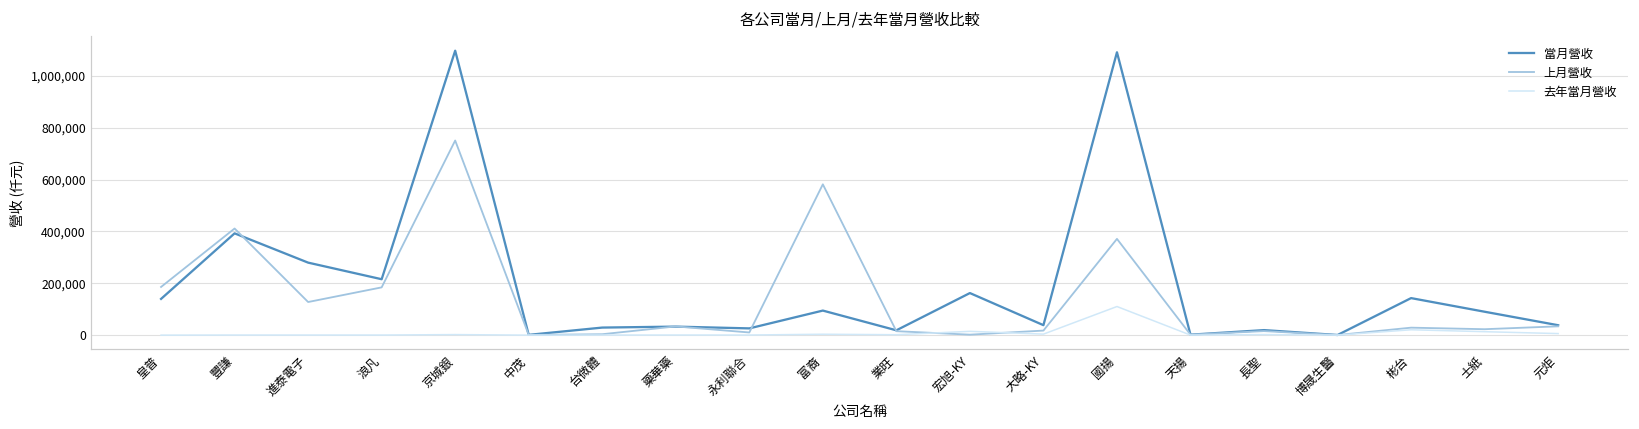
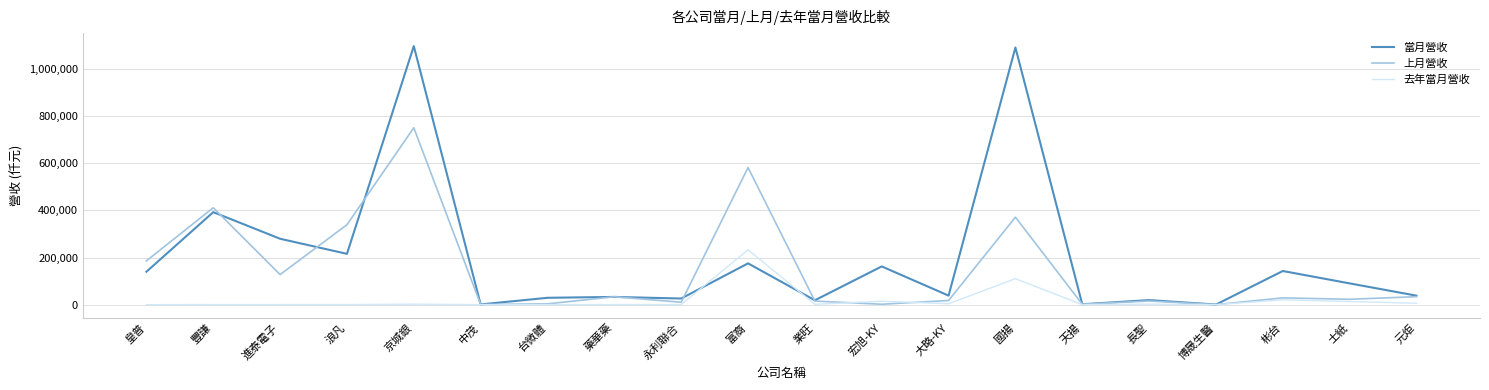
  {
    "當月營收": {
      "皇普": "140,000",
      "豐謙": "390,000",
      "進泰電子": "280,000",
      "浪凡": "220,000",
      "京城銀": "1,100,000",
      "台微體": "30,000",
      "永利聯合": "30,000",
-     "富裔": "90,000",
+     "富裔": "180,000",
      "宏旭-KY": "160,000",
      "大略-KY": "40,000",
      "國揚": "1,090,000",
      "彬台": "140,000",
      "士紙": "90,000"
    },
    "上月營收": {
      "皇普": "190,000",
      "豐謙": "410,000",
      "進泰電子": "130,000",
-     "浪凡": "180,000",
+     "浪凡": "340,000",
      "京城銀": "750,000",
      "富裔": "580,000",
      "宏旭-KY": "0",
      "大略-KY": "20,000",
      "國揚": "370,000"
    },
    "去年當月營收": {
      "皇普": "0",
      "豐謙": "0",
      "進泰電子": "0",
      "浪凡": "0",
      "京城銀": "0",
      "藥華藥": "0",
-     "富裔": "0",
+     "富裔": "230,000",
      "業旺": "0",
      "宏旭-KY": "10,000",
      "大略-KY": "0",
      "國揚": "110,000",
      "長聖": "0",
      "元炬": "10,000"
    }
  }
